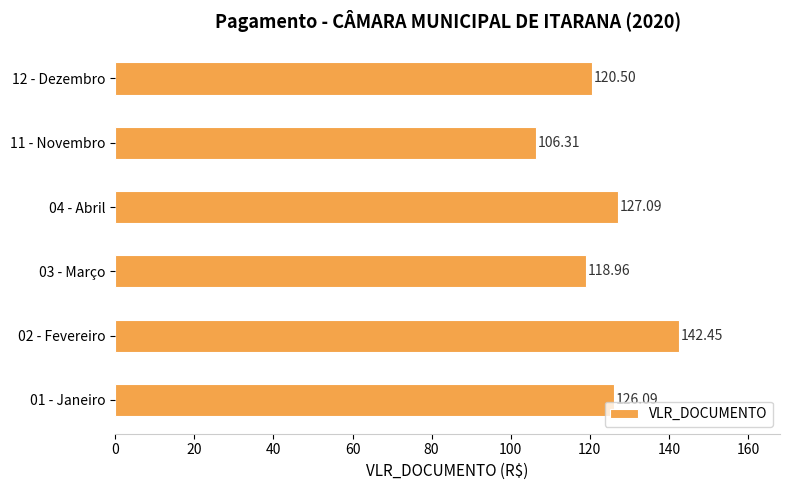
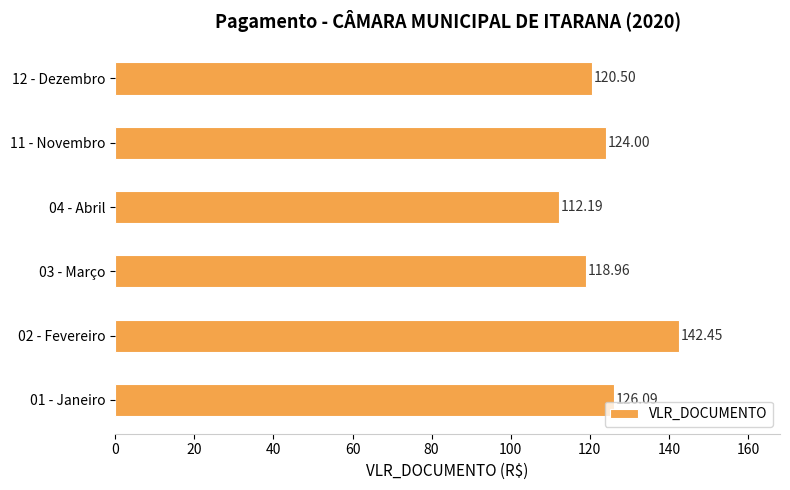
  {
    "12 - Dezembro": 120.50,
-   "11 - Novembro": 106.31,
-   "04 - Abril": 127.09,
+   "11 - Novembro": 124.00,
+   "04 - Abril": 112.19,
    "03 - Março": 118.96,
    "02 - Fevereiro": 142.45
  }
